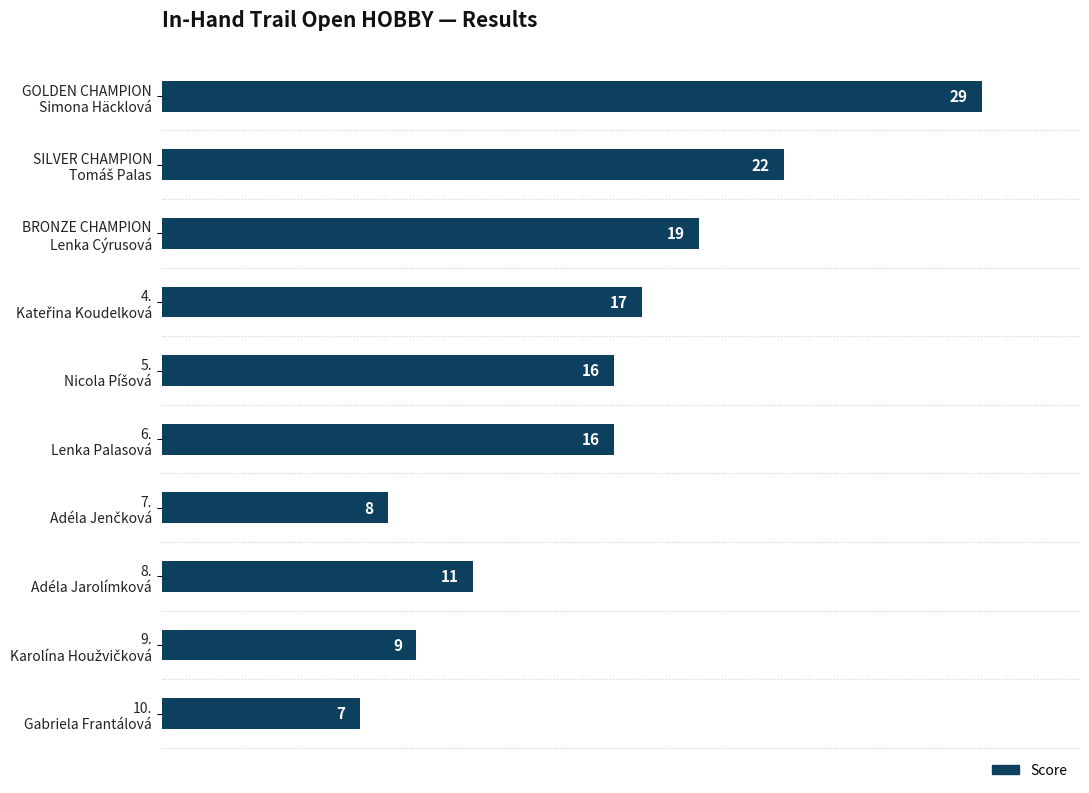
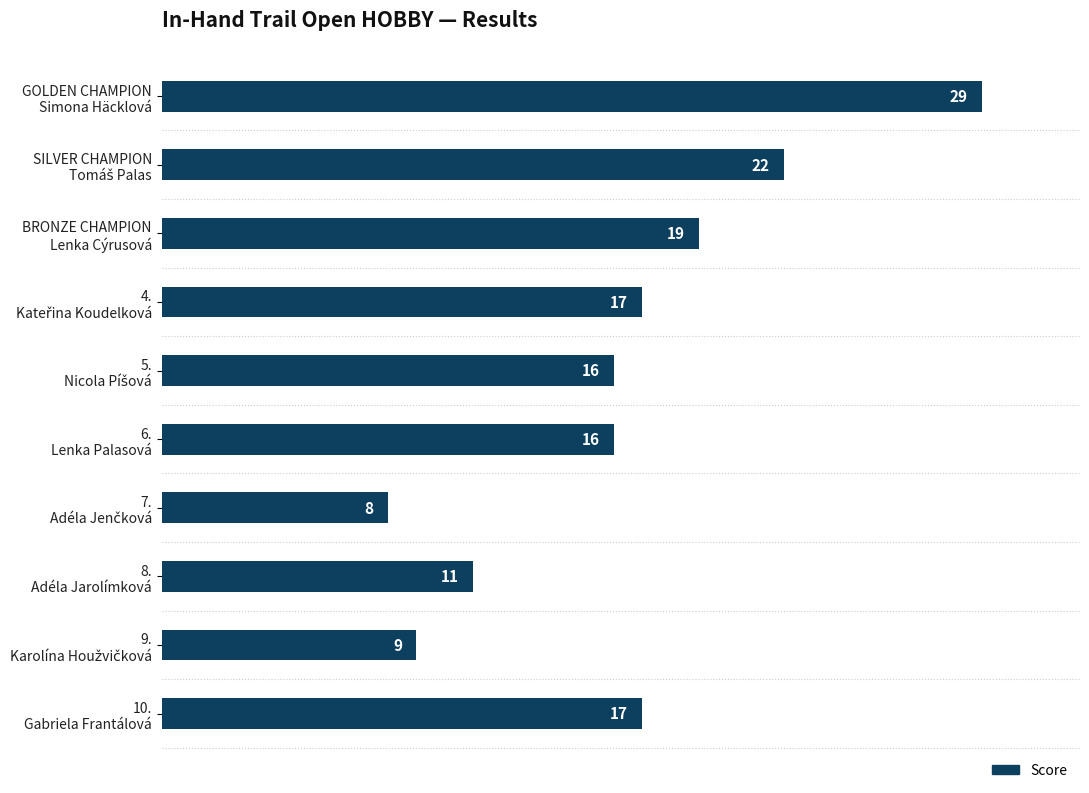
  {
    "GOLDEN CHAMPION Simona Häcklová": 29,
    "SILVER CHAMPION Tomáš Palas": 22,
    "BRONZE CHAMPION Lenka Cýrusová": 19,
    "4. Kateřina Koudelková": 17,
    "5. Nicola Píšová": 16,
    "6. Lenka Palasová": 16,
    "7. Adéla Jenčková": 8,
    "8. Adéla Jarolímková": 11,
    "9. Karolína Houžvičková": 9,
-   "10. Gabriela Frantálová": 7
+   "10. Gabriela Frantálová": 17
  }
